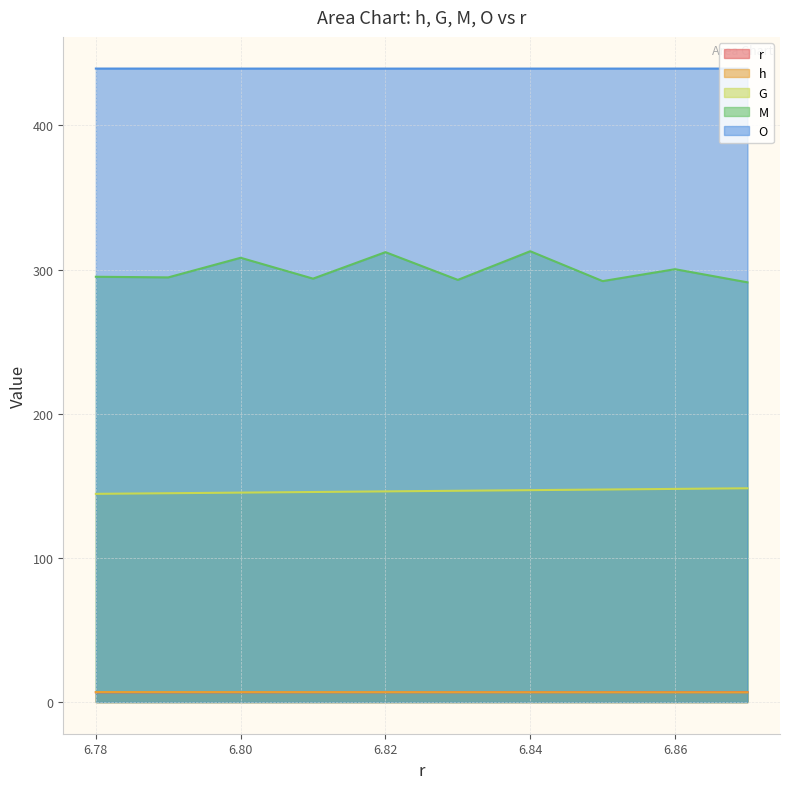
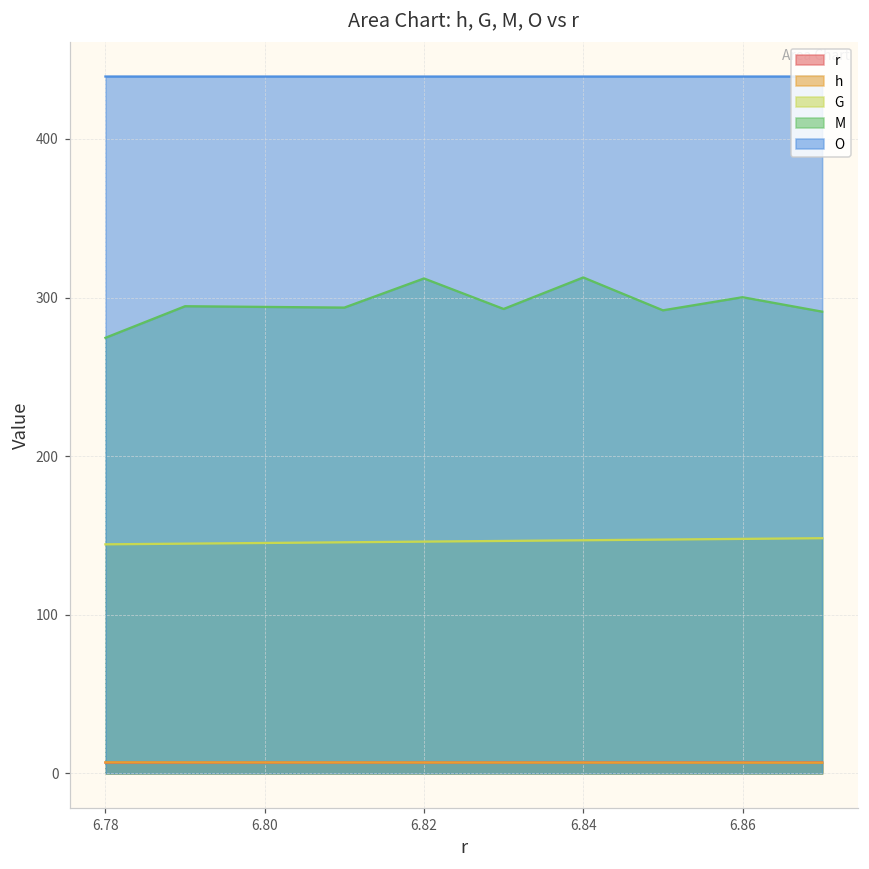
  {
    "M": {
-     "6.78": 295,
-     "6.80": 308,
+     "6.78": 275,
+     "6.80": 294,
      "6.82": 312,
      "6.84": 313,
      "6.86": 300
    },
    "O": {
      "6.78": 439,
      "6.80": 439,
      "6.82": 439,
      "6.84": 439,
      "6.86": 439
    }
  }
